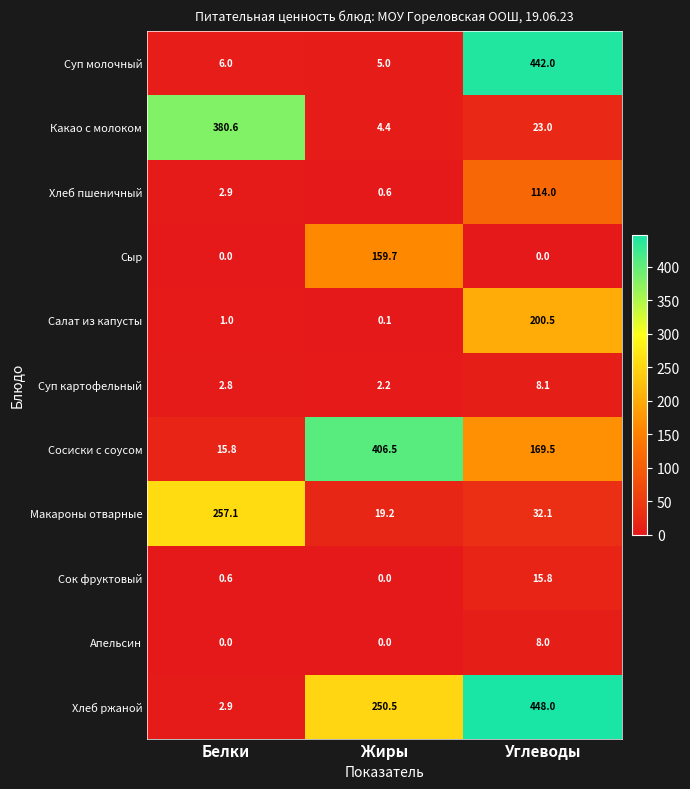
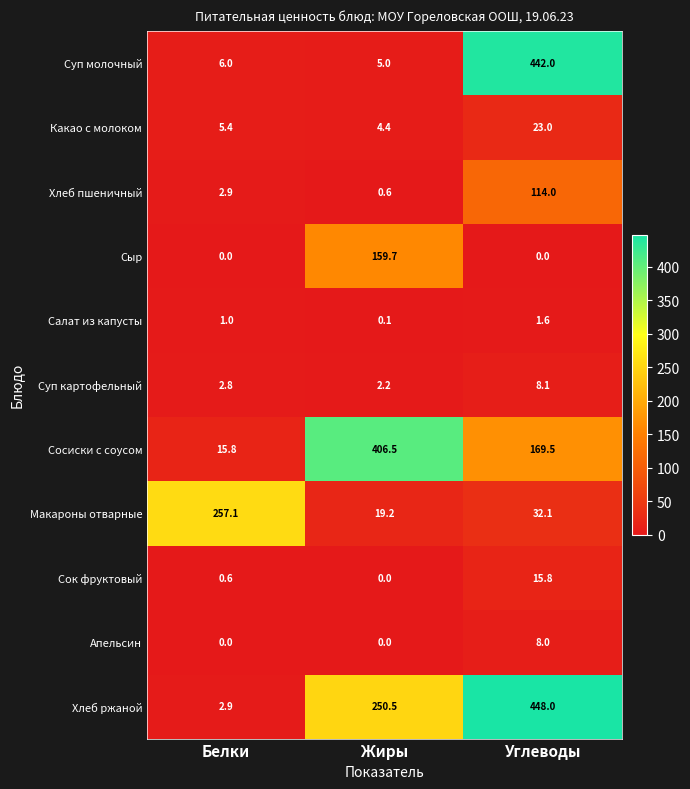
  {
    "Суп молочный": {
      "Белки": 6.0,
      "Жиры": 5.0,
      "Углеводы": 442.0
    },
    "Какао с молоком": {
-     "Белки": 380.6,
+     "Белки": 5.4,
      "Жиры": 4.4,
      "Углеводы": 23.0
    },
    "Хлеб пшеничный": {
      "Белки": 2.9,
      "Жиры": 0.6,
      "Углеводы": 114.0
    },
    "Сыр": {
      "Белки": 0.0,
      "Жиры": 159.7,
      "Углеводы": 0.0
    },
    "Салат из капусты": {
      "Белки": 1.0,
      "Жиры": 0.1,
-     "Углеводы": 200.5
+     "Углеводы": 1.6
    },
    "Суп картофельный": {
      "Белки": 2.8,
      "Жиры": 2.2,
      "Углеводы": 8.1
    },
    "Сосиски с соусом": {
      "Белки": 15.8,
      "Жиры": 406.5,
      "Углеводы": 169.5
    },
    "Макароны отварные": {
      "Белки": 257.1,
      "Жиры": 19.2,
      "Углеводы": 32.1
    },
    "Сок фруктовый": {
      "Белки": 0.6,
      "Жиры": 0.0,
      "Углеводы": 15.8
    },
    "Апельсин": {
      "Белки": 0.0,
      "Жиры": 0.0,
      "Углеводы": 8.0
    },
    "Хлеб ржаной": {
      "Белки": 2.9,
      "Жиры": 250.5,
      "Углеводы": 448.0
    }
  }
